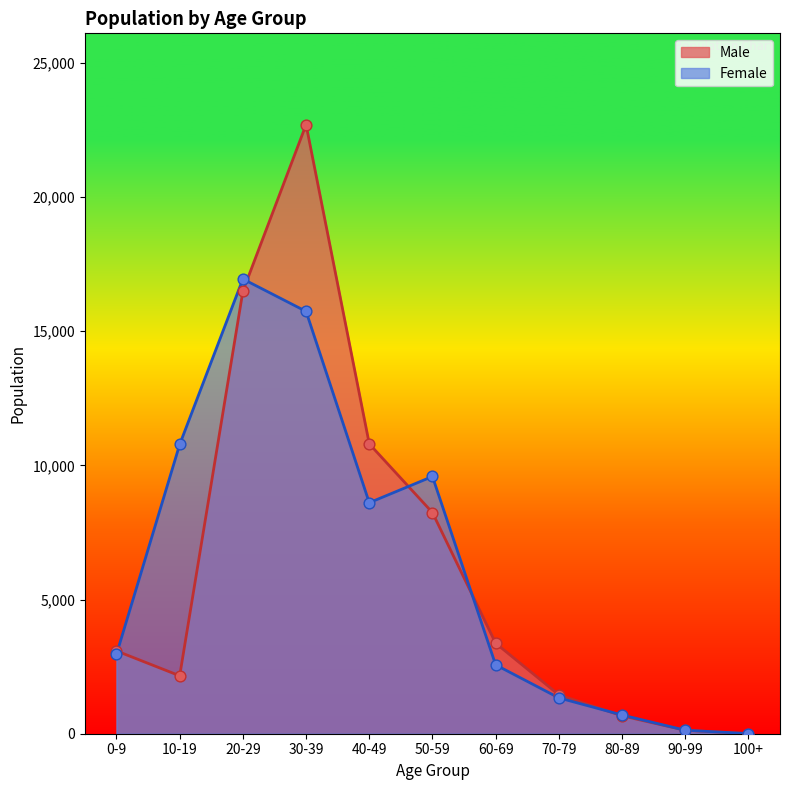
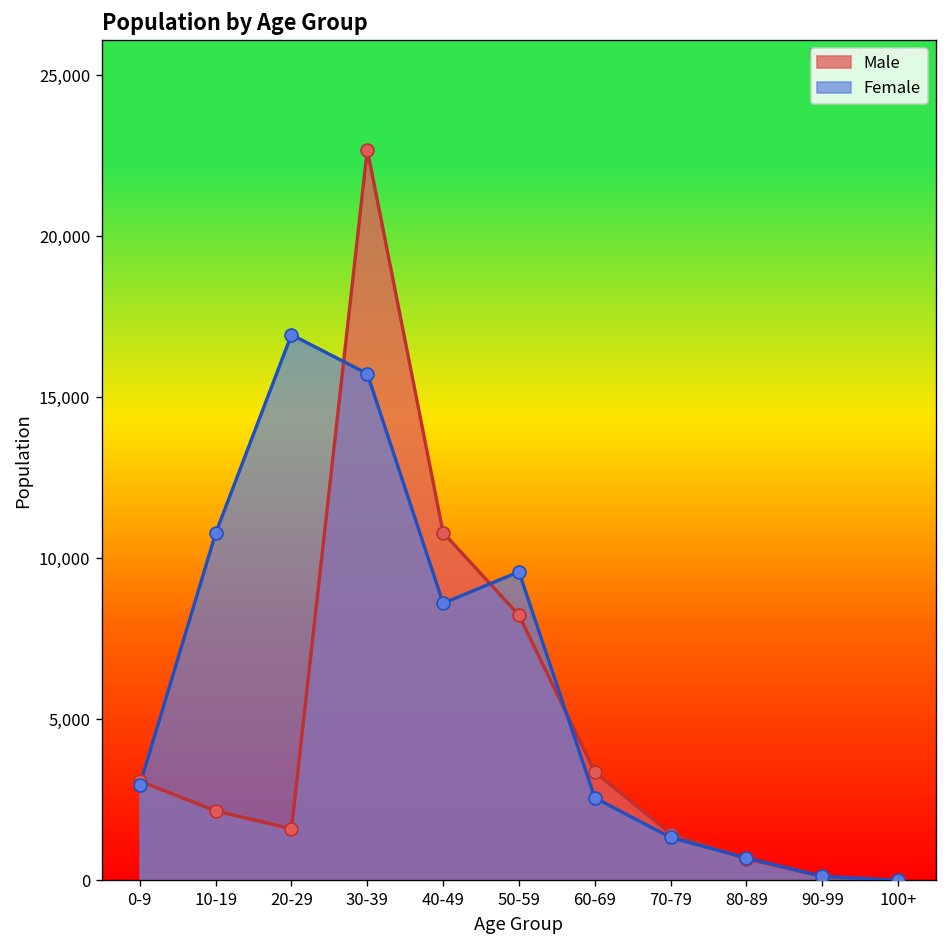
  {
    "Male": {
      "0-9": "3,100",
      "10-19": "2,200",
-     "20-29": "16,500",
+     "20-29": "1,600",
      "30-39": "22,700",
      "40-49": "10,800",
      "50-59": "8,200",
      "60-69": "3,400",
      "70-79": "1,500"
    },
    "Female": {
      "0-9": "3,000",
      "10-19": "10,800",
      "20-29": "16,900",
      "30-39": "15,700",
      "40-49": "8,600",
      "50-59": "9,600",
      "60-69": "2,600",
      "70-79": "1,300"
    }
  }
